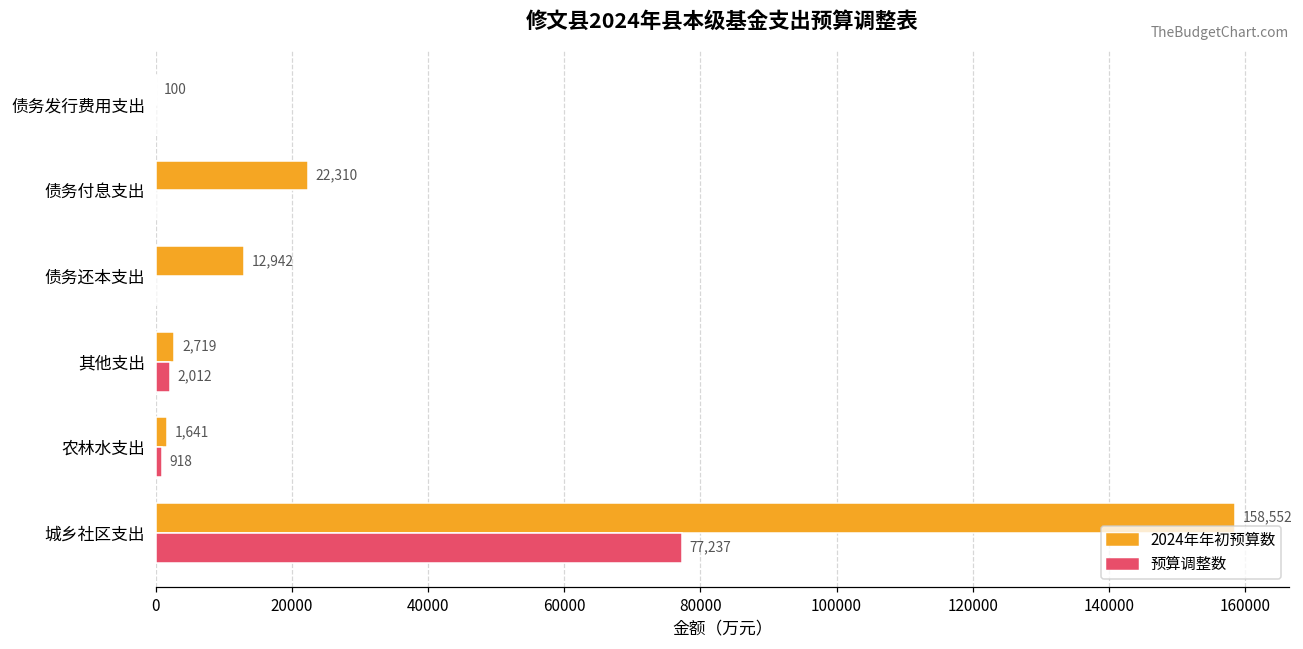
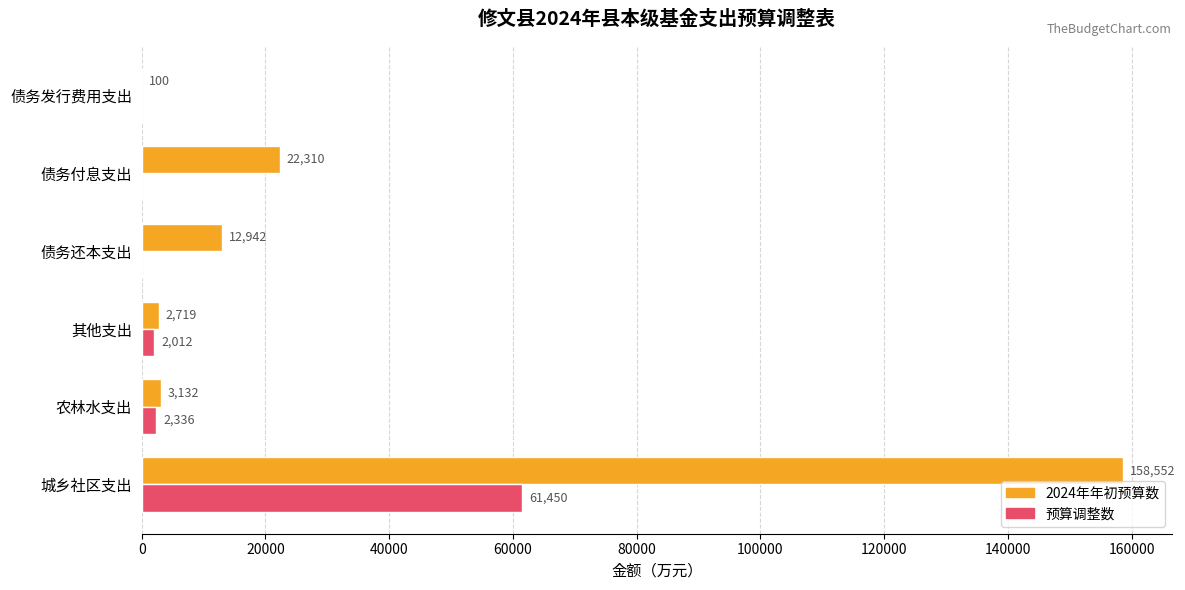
  {
    "2024年年初预算数": {
      "债务发行费用支出": "100",
      "债务付息支出": "22,310",
      "债务还本支出": "12,942",
      "其他支出": "2,719",
-     "农林水支出": "1,641",
+     "农林水支出": "3,132",
      "城乡社区支出": "158,552"
    },
    "预算调整数": {
      "其他支出": "2,012",
-     "农林水支出": "918",
-     "城乡社区支出": "77,237"
+     "农林水支出": "2,336",
+     "城乡社区支出": "61,450"
    }
  }
